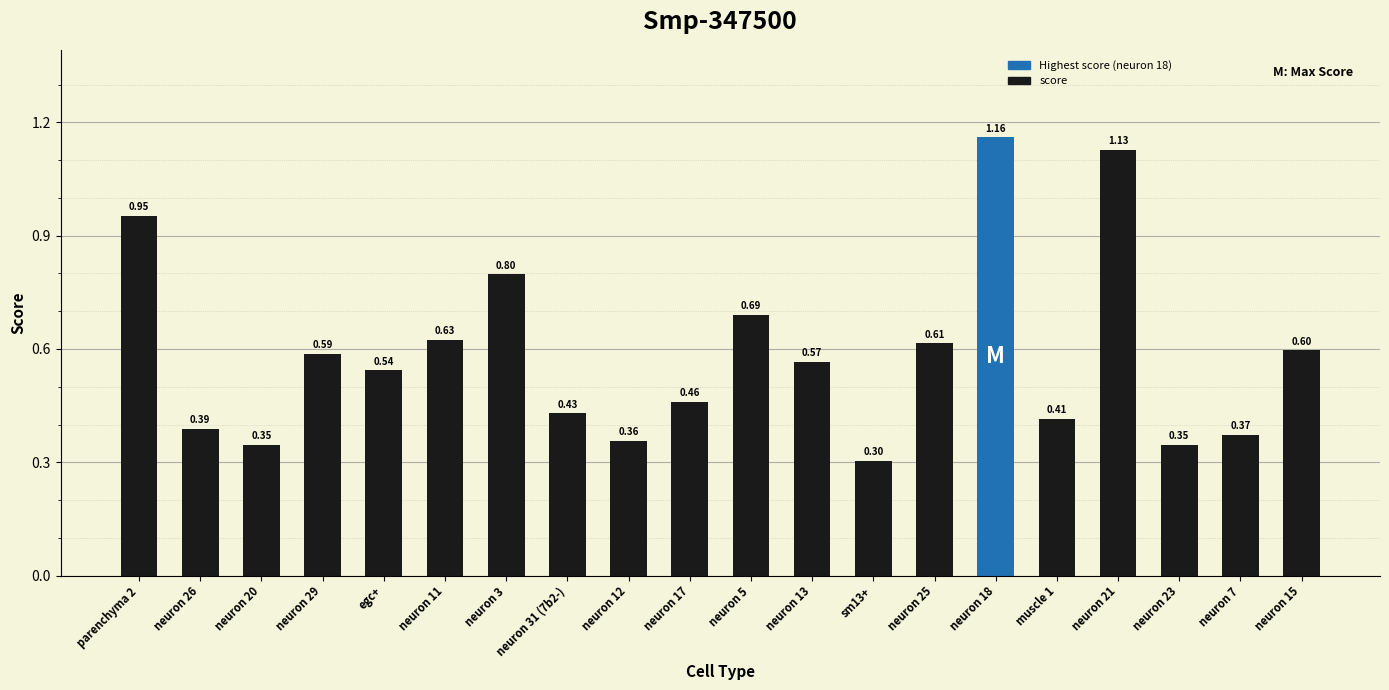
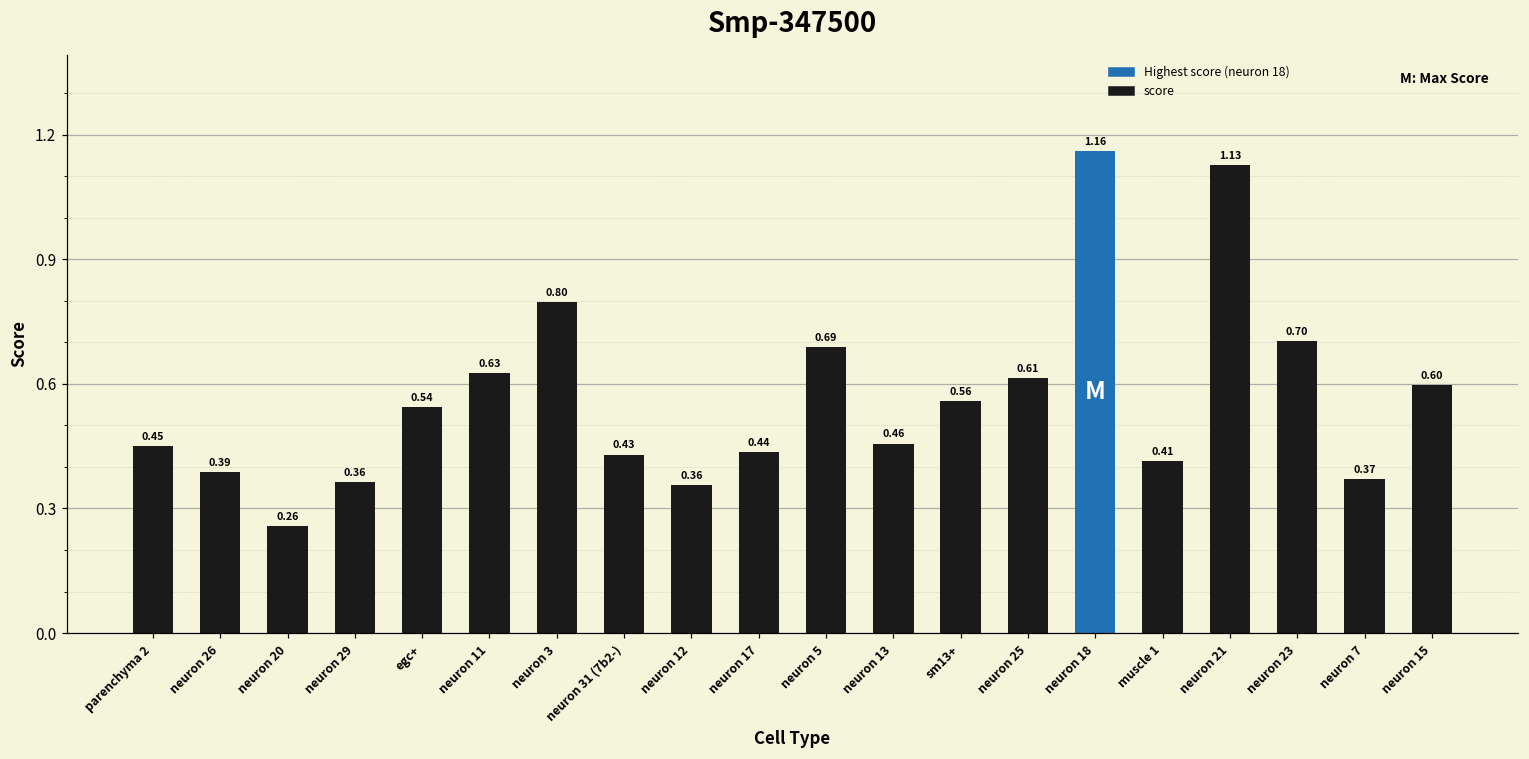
  {
-   "parenchyma 2": 0.95,
+   "parenchyma 2": 0.45,
    "neuron 26": 0.39,
-   "neuron 20": 0.35,
-   "neuron 29": 0.59,
+   "neuron 20": 0.26,
+   "neuron 29": 0.36,
    "egc+": 0.54,
    "neuron 11": 0.63,
    "neuron 3": 0.80,
    "neuron 31 (7b2-)": 0.43,
    "neuron 12": 0.36,
-   "neuron 17": 0.46,
+   "neuron 17": 0.44,
    "neuron 5": 0.69,
-   "neuron 13": 0.57,
-   "sm13+": 0.30,
+   "neuron 13": 0.46,
+   "sm13+": 0.56,
    "neuron 25": 0.61,
    "neuron 18": 1.16,
    "muscle 1": 0.41,
    "neuron 21": 1.13,
-   "neuron 23": 0.35,
+   "neuron 23": 0.70,
    "neuron 7": 0.37,
    "neuron 15": 0.60
  }
